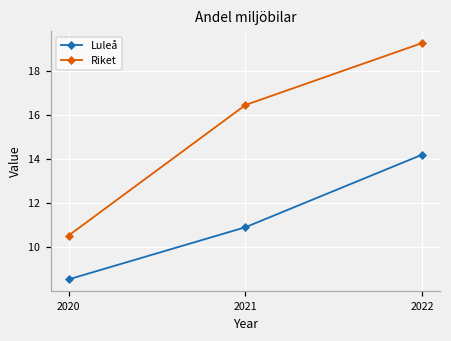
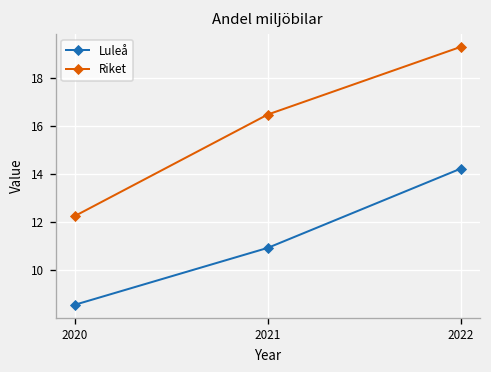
  {
    "Luleå": {
      "2020": 8.5,
      "2021": 10.9,
      "2022": 14.2
    },
    "Riket": {
-     "2020": 10.5,
+     "2020": 12.2,
      "2021": 16.5,
      "2022": 19.3
    }
  }
